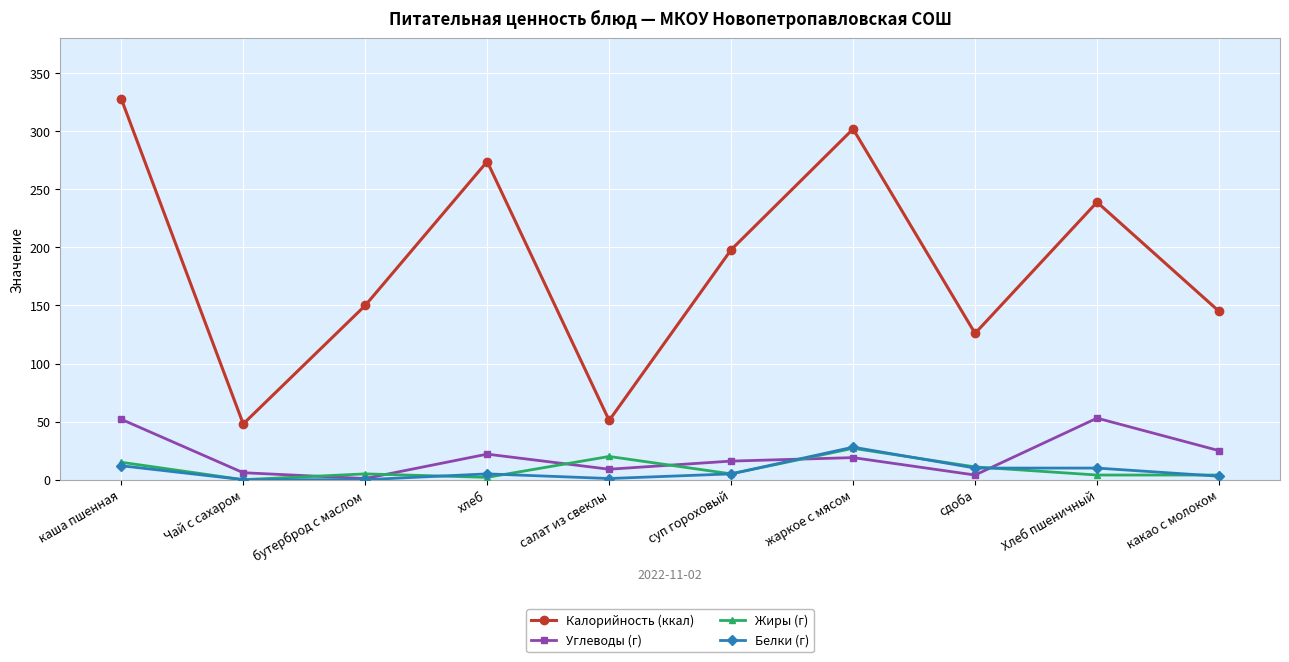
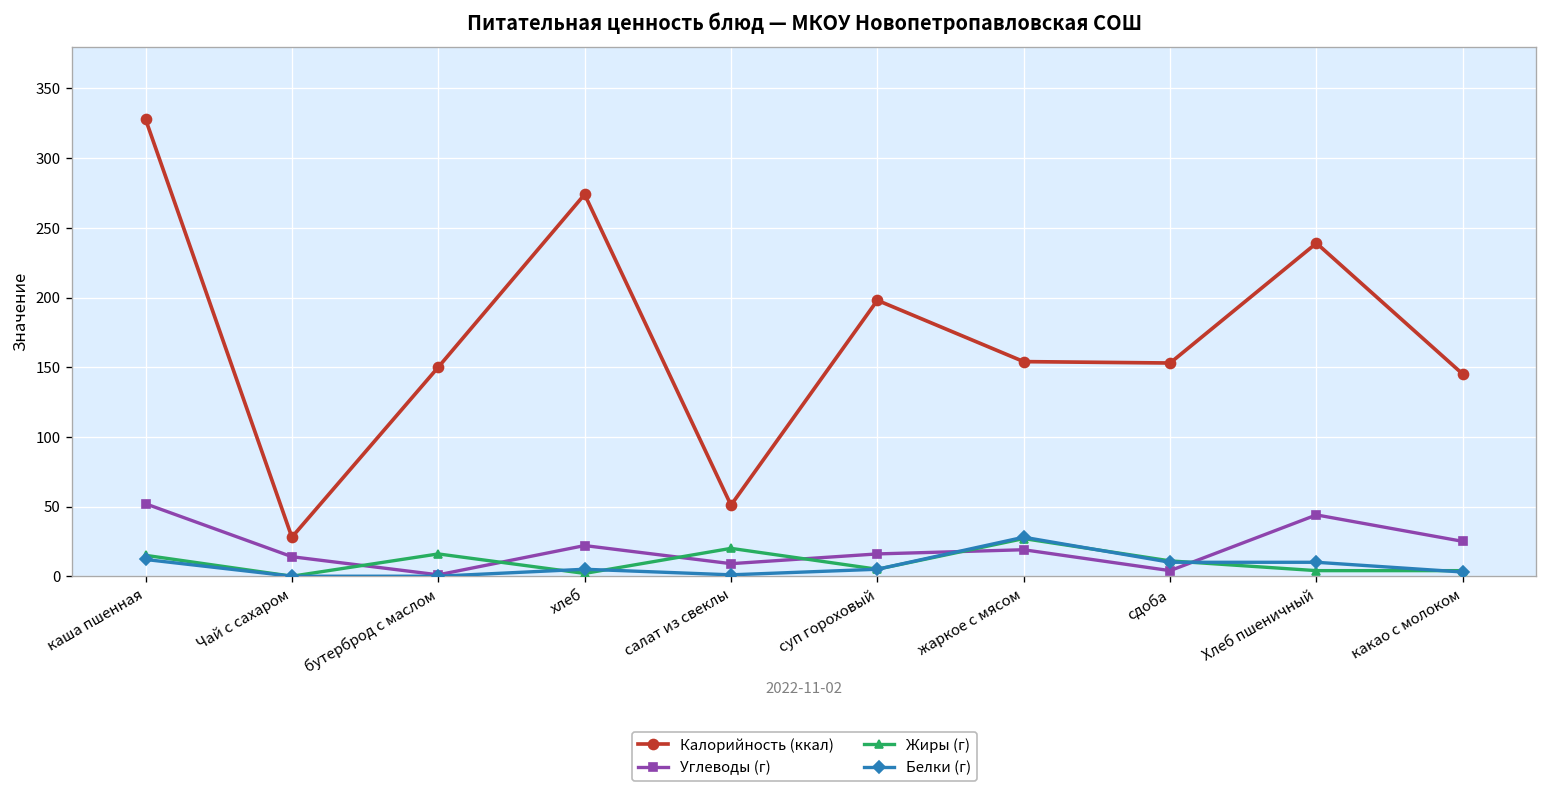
  {
    "Калорийность (ккал)": {
      "каша пшенная": 328,
-     "Чай с сахаром": 48,
+     "Чай с сахаром": 28,
      "бутерброд с маслом": 150,
      "хлеб": 274,
      "салат из свеклы": 51,
      "суп гороховый": 198,
-     "жаркое с мясом": 302,
-     "сдоба": 126,
+     "жаркое с мясом": 154,
+     "сдоба": 153,
      "Хлеб пшеничный": 239,
      "какао с молоком": 145
    },
    "Углеводы (г)": {
      "каша пшенная": 52,
-     "Чай с сахаром": 6,
+     "Чай с сахаром": 14,
      "хлеб": 22,
      "салат из свеклы": 9,
      "суп гороховый": 16,
      "жаркое с мясом": 19,
      "сдоба": 4,
-     "Хлеб пшеничный": 53,
+     "Хлеб пшеничный": 44,
      "какао с молоком": 25
    },
    "Жиры (г)": {
      "каша пшенная": 15,
-     "бутерброд с маслом": 5,
+     "бутерброд с маслом": 16,
      "хлеб": 2,
      "салат из свеклы": 20,
      "Хлеб пшеничный": 4
    },
    "Белки (г)": {
      "каша пшенная": 12,
      "хлеб": 5,
      "салат из свеклы": 1,
      "Хлеб пшеничный": 10
    }
  }
